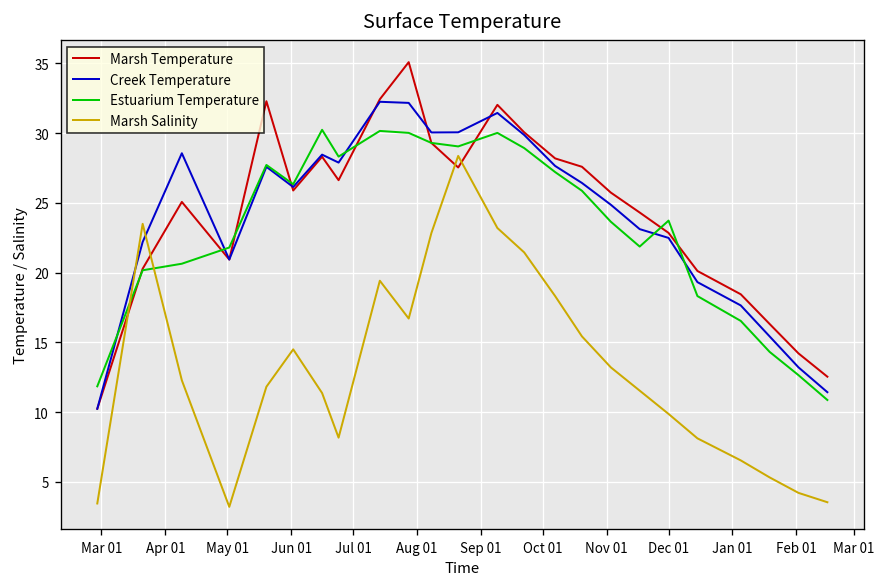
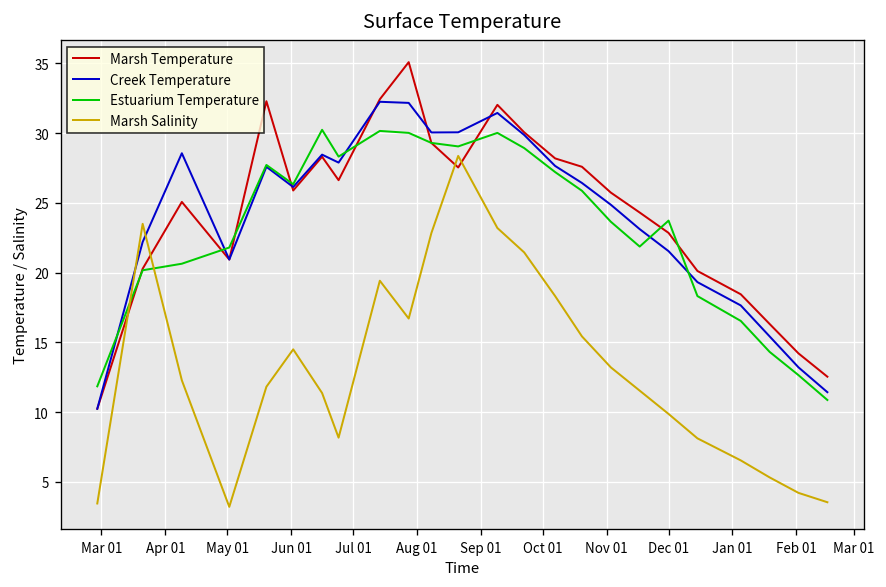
  {
    "Marsh Temperature": {
      "Dec 01": 22.9
    },
    "Creek Temperature": {
-     "Dec 01": 22.5
+     "Dec 01": 21.5
    },
    "Estuarium Temperature": {
      "Dec 01": 23.7
    },
    "Marsh Salinity": {
      "Dec 01": 9.9
    }
  }
